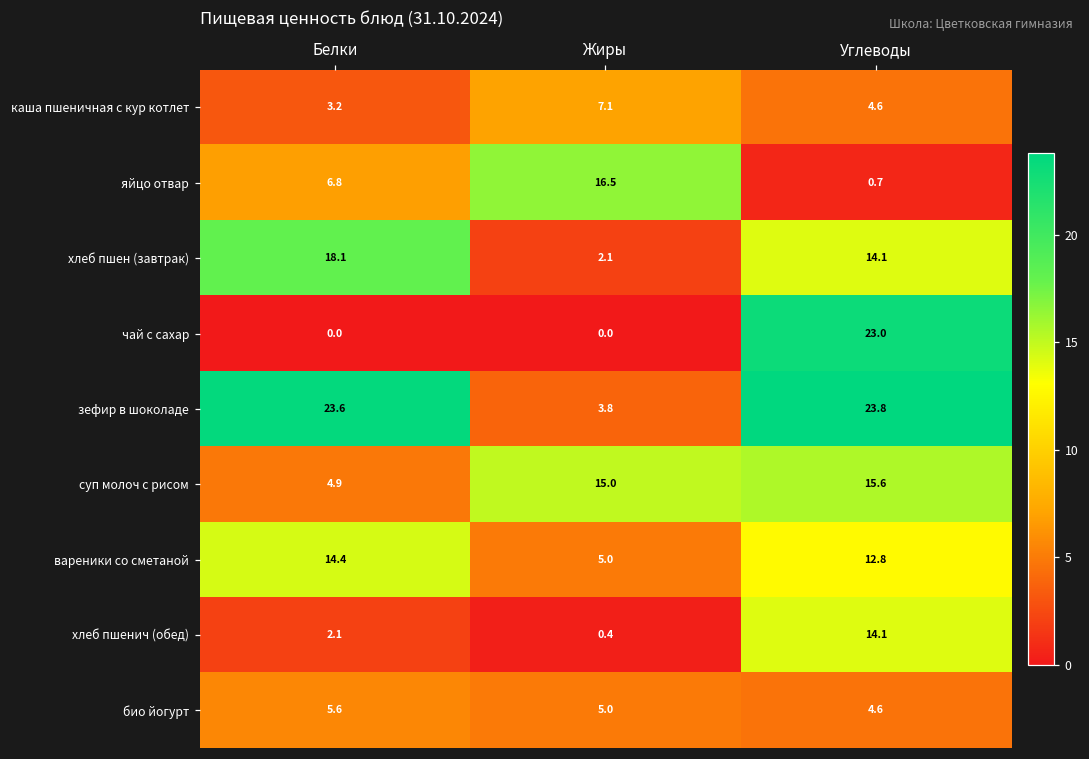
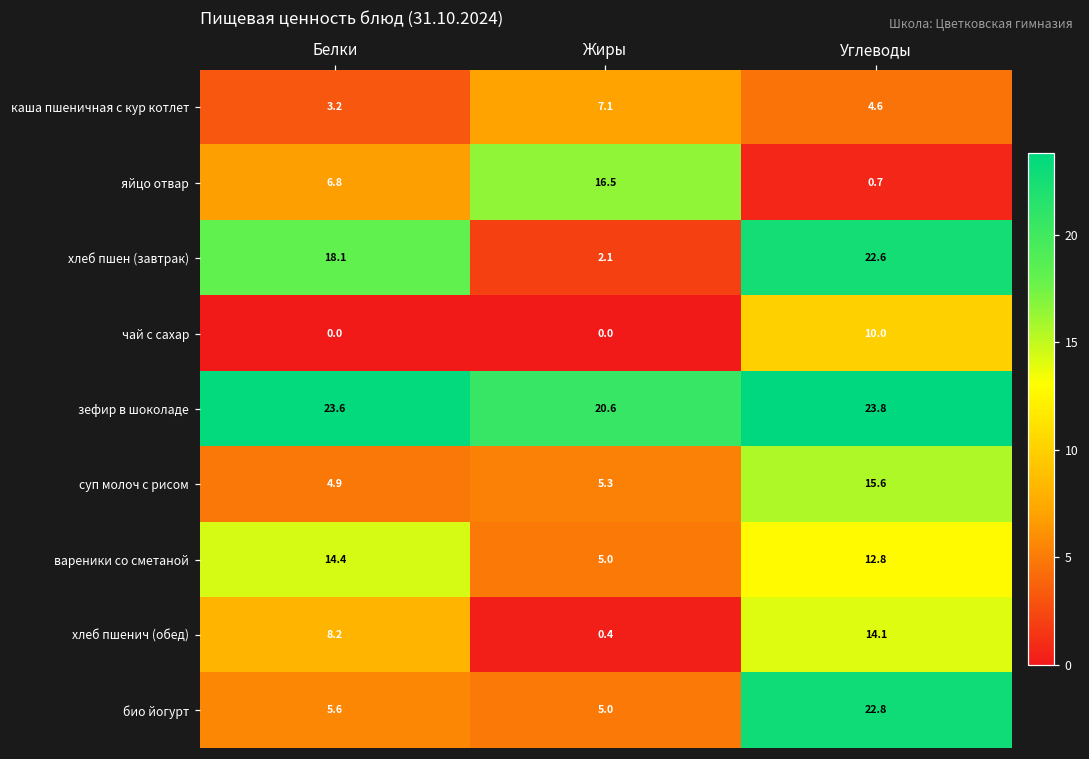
  {
    "каша пшеничная с кур котлет": {
      "Белки": 3.2,
      "Жиры": 7.1,
      "Углеводы": 4.6
    },
    "яйцо отвар": {
      "Белки": 6.8,
      "Жиры": 16.5,
      "Углеводы": 0.7
    },
    "хлеб пшен (завтрак)": {
      "Белки": 18.1,
      "Жиры": 2.1,
-     "Углеводы": 14.1
+     "Углеводы": 22.6
    },
    "чай с сахар": {
      "Белки": 0.0,
      "Жиры": 0.0,
-     "Углеводы": 23.0
+     "Углеводы": 10.0
    },
    "зефир в шоколаде": {
      "Белки": 23.6,
-     "Жиры": 3.8,
+     "Жиры": 20.6,
      "Углеводы": 23.8
    },
    "суп молоч с рисом": {
      "Белки": 4.9,
-     "Жиры": 15.0,
+     "Жиры": 5.3,
      "Углеводы": 15.6
    },
    "вареники со сметаной": {
      "Белки": 14.4,
      "Жиры": 5.0,
      "Углеводы": 12.8
    },
    "хлеб пшенич (обед)": {
-     "Белки": 2.1,
+     "Белки": 8.2,
      "Жиры": 0.4,
      "Углеводы": 14.1
    },
    "био йогурт": {
      "Белки": 5.6,
      "Жиры": 5.0,
-     "Углеводы": 4.6
+     "Углеводы": 22.8
    }
  }
